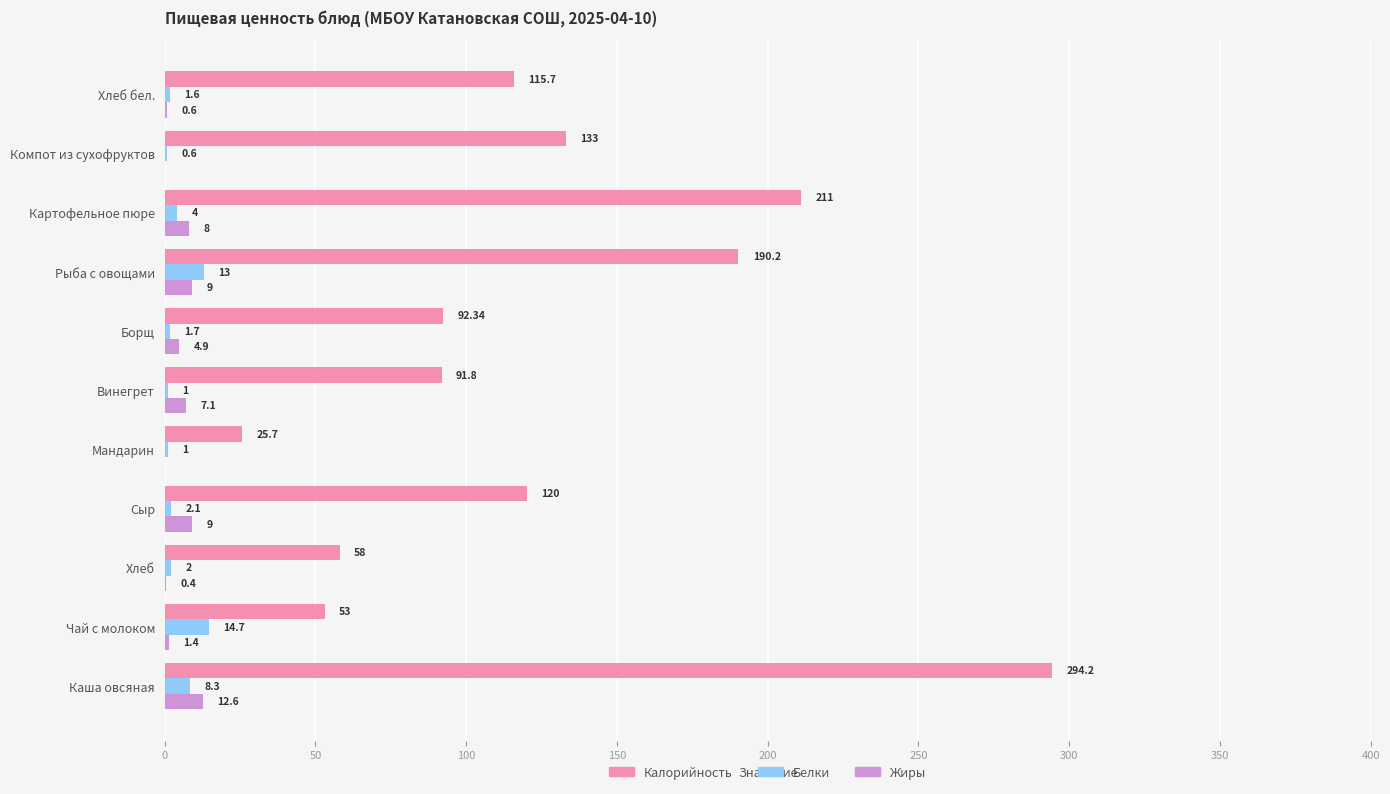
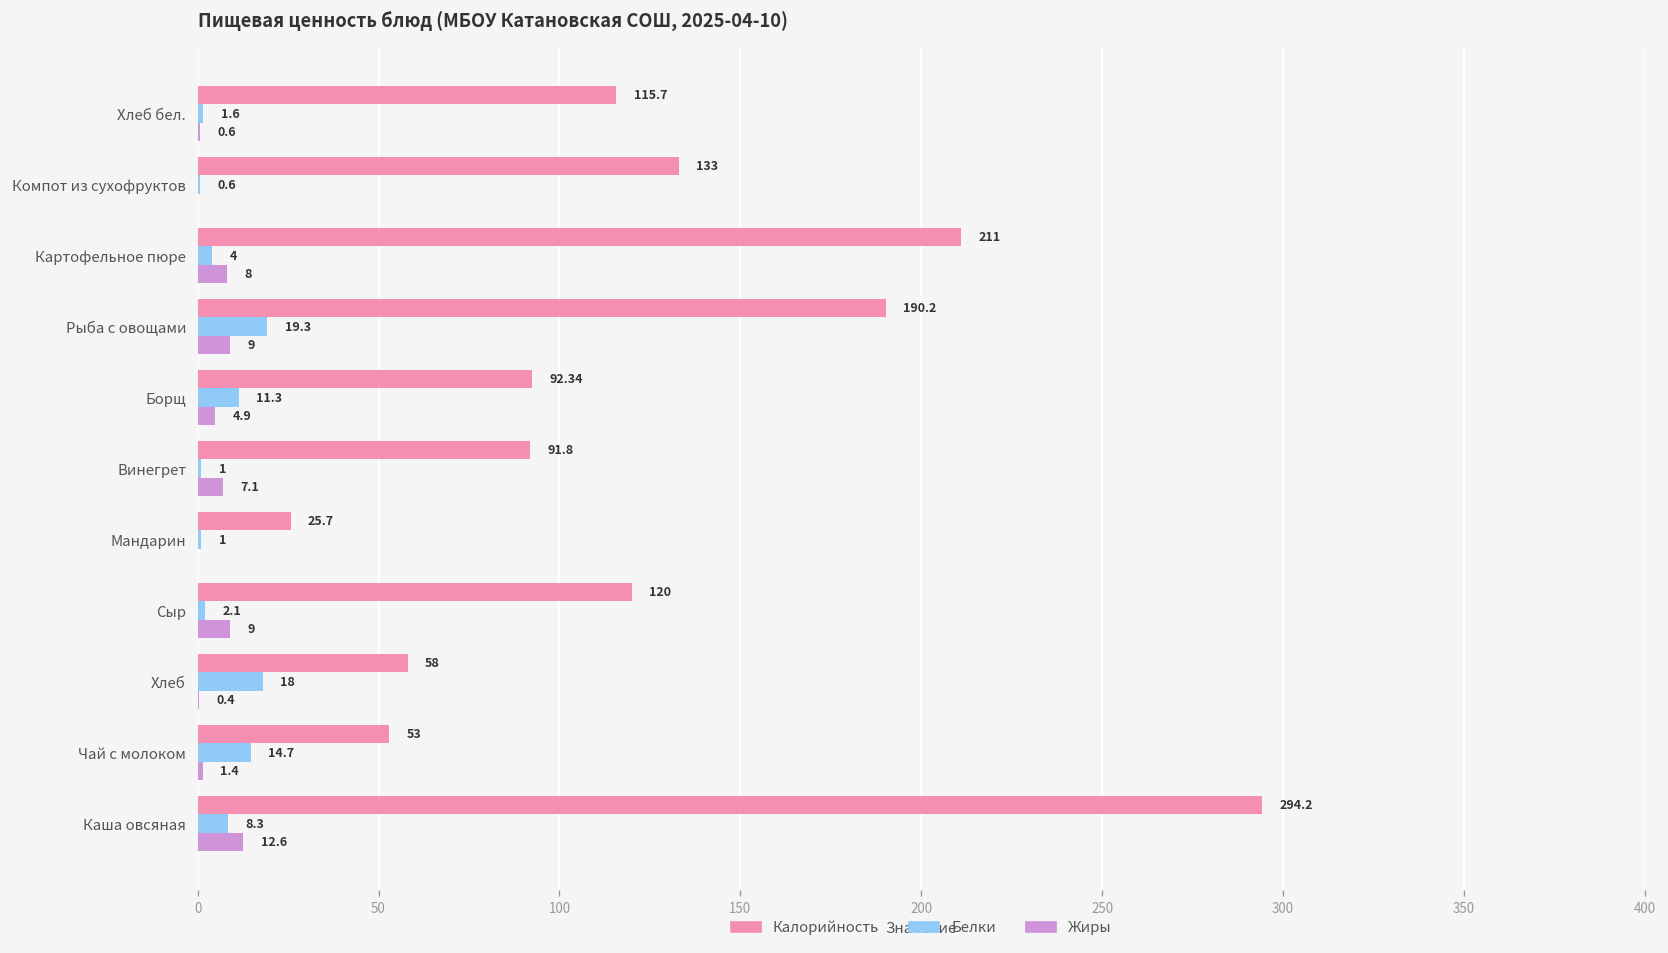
  {
    "Белки": {
      "Хлеб бел.": 1.6,
      "Компот из сухофруктов": 0.6,
      "Картофельное пюре": 4,
-     "Рыба с овощами": 13,
-     "Борщ": 1.7,
+     "Рыба с овощами": 19.3,
+     "Борщ": 11.3,
      "Винегрет": 1,
      "Мандарин": 1,
      "Сыр": 2.1,
-     "Хлеб": 2,
+     "Хлеб": 18,
      "Чай с молоком": 14.7,
      "Каша овсяная": 8.3
    }
  }
